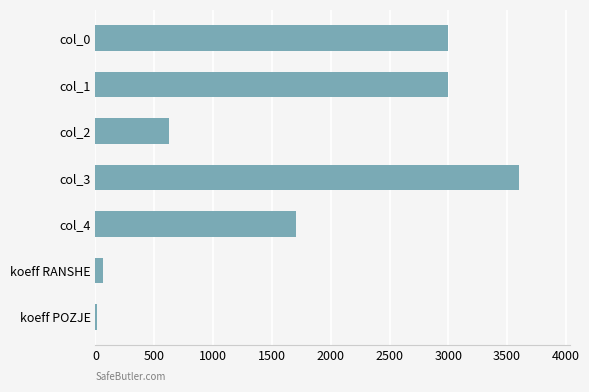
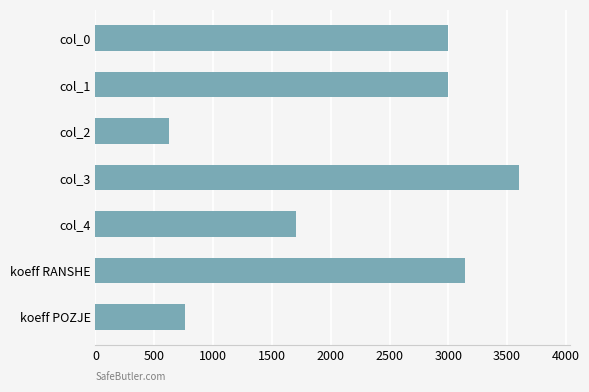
  {
    "col_0": 3000,
    "col_1": 3000,
    "col_2": 620,
    "col_3": 3600,
    "col_4": 1710,
-   "koeff RANSHE": 60,
-   "koeff POZJE": 10
+   "koeff RANSHE": 3140,
+   "koeff POZJE": 760
  }
